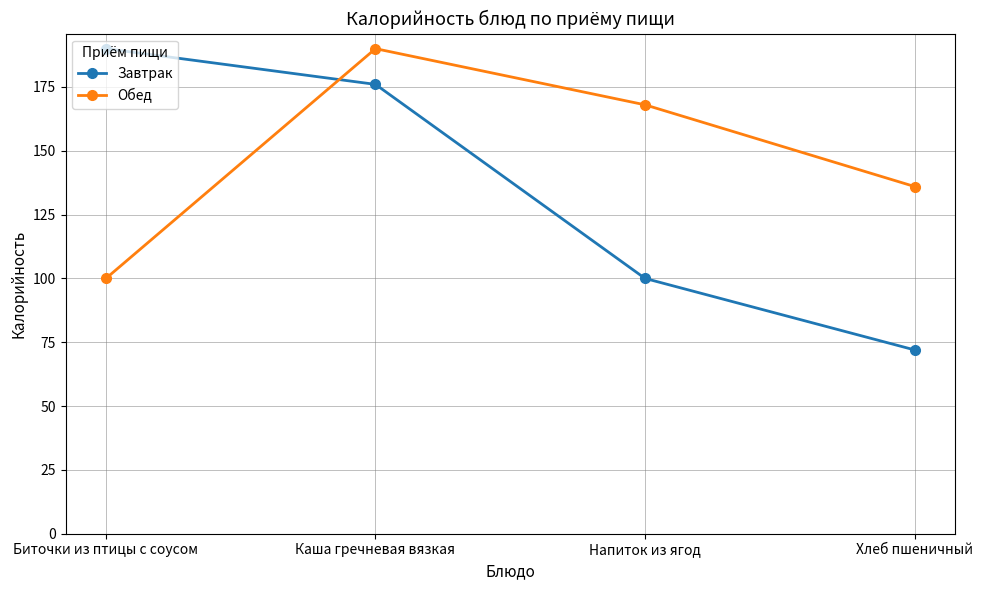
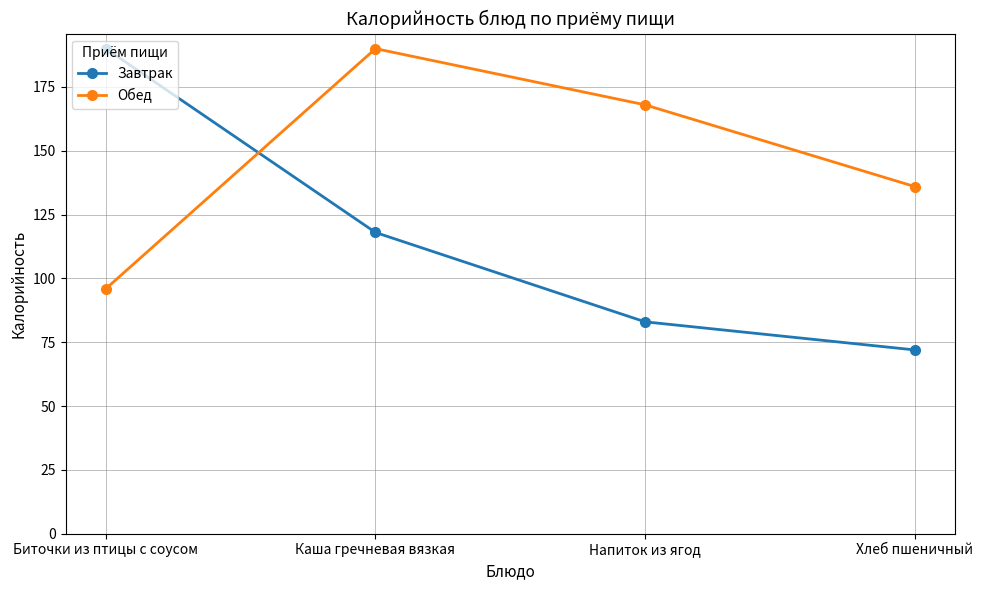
  {
    "Завтрак": {
-     "Каша гречневая вязкая": 176,
-     "Напиток из ягод": 100,
+     "Каша гречневая вязкая": 118,
+     "Напиток из ягод": 83,
      "Хлеб пшеничный": 72
    },
    "Обед": {
-     "Биточки из птицы с соусом": 100,
+     "Биточки из птицы с соусом": 96,
      "Каша гречневая вязкая": 190,
      "Напиток из ягод": 168,
      "Хлеб пшеничный": 136
    }
  }
